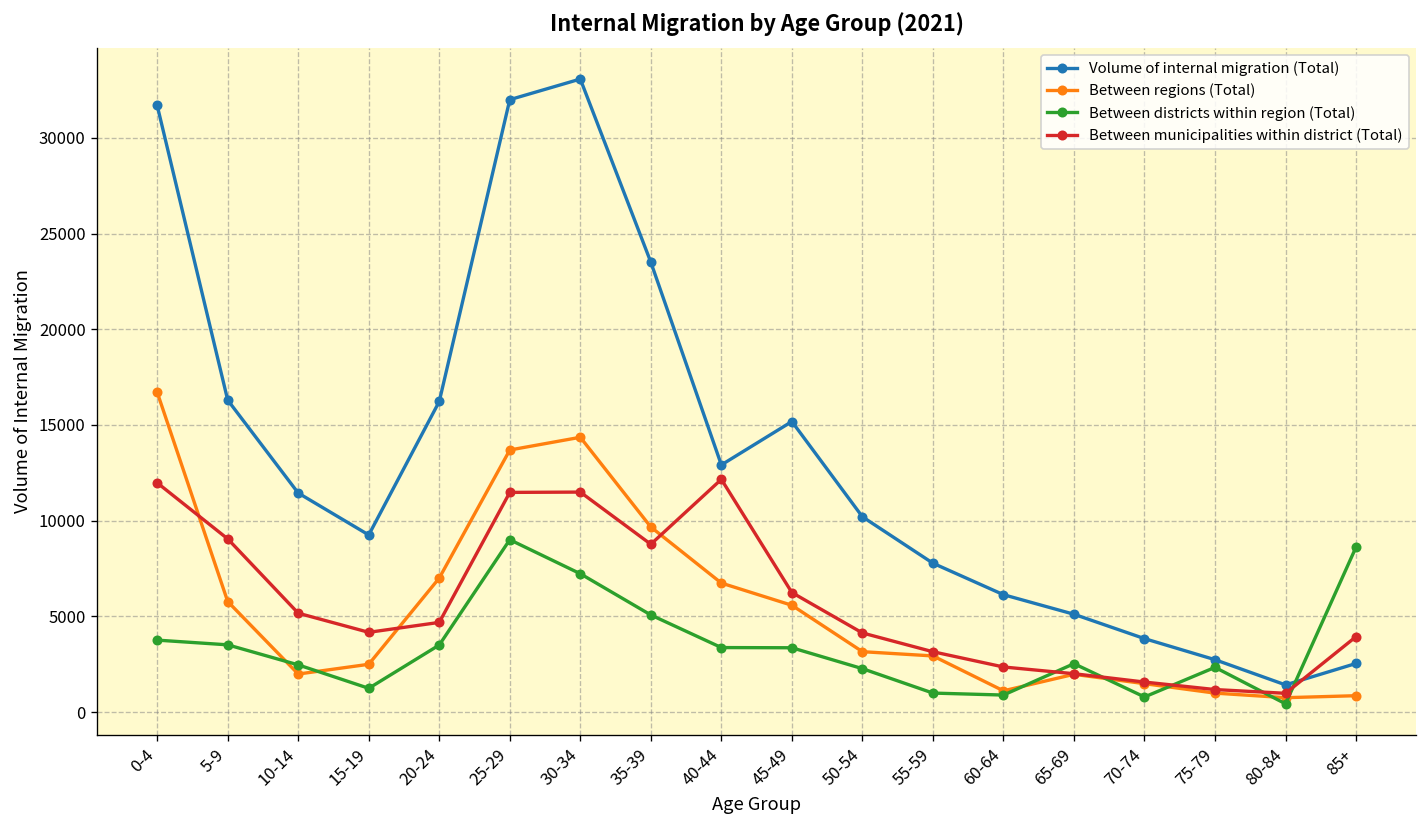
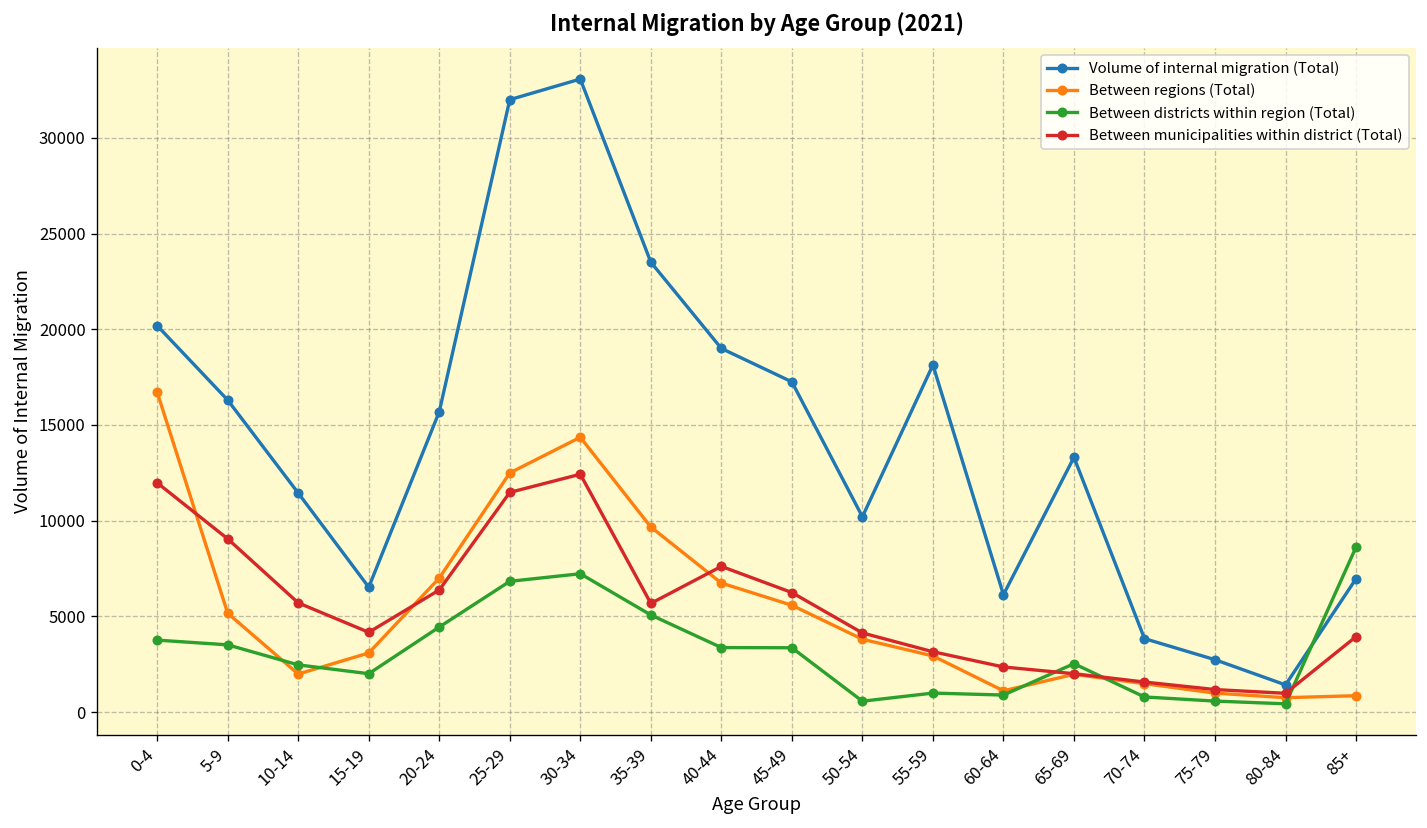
  {
    "Volume of internal migration (Total)": {
-     "0-4": 31700,
+     "0-4": 20200,
      "5-9": 16300,
      "10-14": 11400,
-     "15-19": 9300,
-     "20-24": 16200,
+     "15-19": 6500,
+     "20-24": 15700,
      "25-29": 32000,
      "30-34": 33100,
      "35-39": 23500,
-     "40-44": 12900,
-     "45-49": 15200,
+     "40-44": 19000,
+     "45-49": 17300,
      "50-54": 10200,
-     "55-59": 7800,
+     "55-59": 18100,
      "60-64": 6100,
-     "65-69": 5100,
+     "65-69": 13300,
      "70-74": 3800,
      "75-79": 2700,
      "80-84": 1400,
-     "85+": 2500
+     "85+": 7000
    },
    "Between regions (Total)": {
      "0-4": 16700,
-     "5-9": 5800,
+     "5-9": 5200,
      "10-14": 2000,
-     "15-19": 2500,
+     "15-19": 3100,
      "20-24": 7000,
-     "25-29": 13700,
+     "25-29": 12500,
      "30-34": 14400,
      "35-39": 9700,
      "40-44": 6700,
      "45-49": 5600,
-     "50-54": 3200,
+     "50-54": 3800,
      "55-59": 2900,
      "60-64": 1100,
      "75-79": 1000,
      "80-84": 700,
      "85+": 900
    },
    "Between districts within region (Total)": {
      "0-4": 3800,
      "5-9": 3500,
      "10-14": 2500,
-     "15-19": 1200,
-     "20-24": 3500,
-     "25-29": 9000,
+     "15-19": 2000,
+     "20-24": 4400,
+     "25-29": 6800,
      "30-34": 7200,
      "35-39": 5100,
      "40-44": 3400,
      "45-49": 3400,
-     "50-54": 2300,
+     "50-54": 600,
      "55-59": 1000,
      "60-64": 900,
      "65-69": 2500,
      "70-74": 800,
-     "75-79": 2300,
+     "75-79": 600,
      "80-84": 400,
      "85+": 8600
    },
    "Between municipalities within district (Total)": {
      "0-4": 12000,
      "5-9": 9000,
-     "10-14": 5200,
+     "10-14": 5700,
      "15-19": 4200,
-     "20-24": 4700,
+     "20-24": 6400,
      "25-29": 11500,
-     "30-34": 11500,
-     "35-39": 8800,
-     "40-44": 12200,
+     "30-34": 12400,
+     "35-39": 5700,
+     "40-44": 7600,
      "45-49": 6200,
      "50-54": 4100,
      "55-59": 3200,
      "60-64": 2400,
      "75-79": 1200,
      "80-84": 1000,
      "85+": 3900
    }
  }
